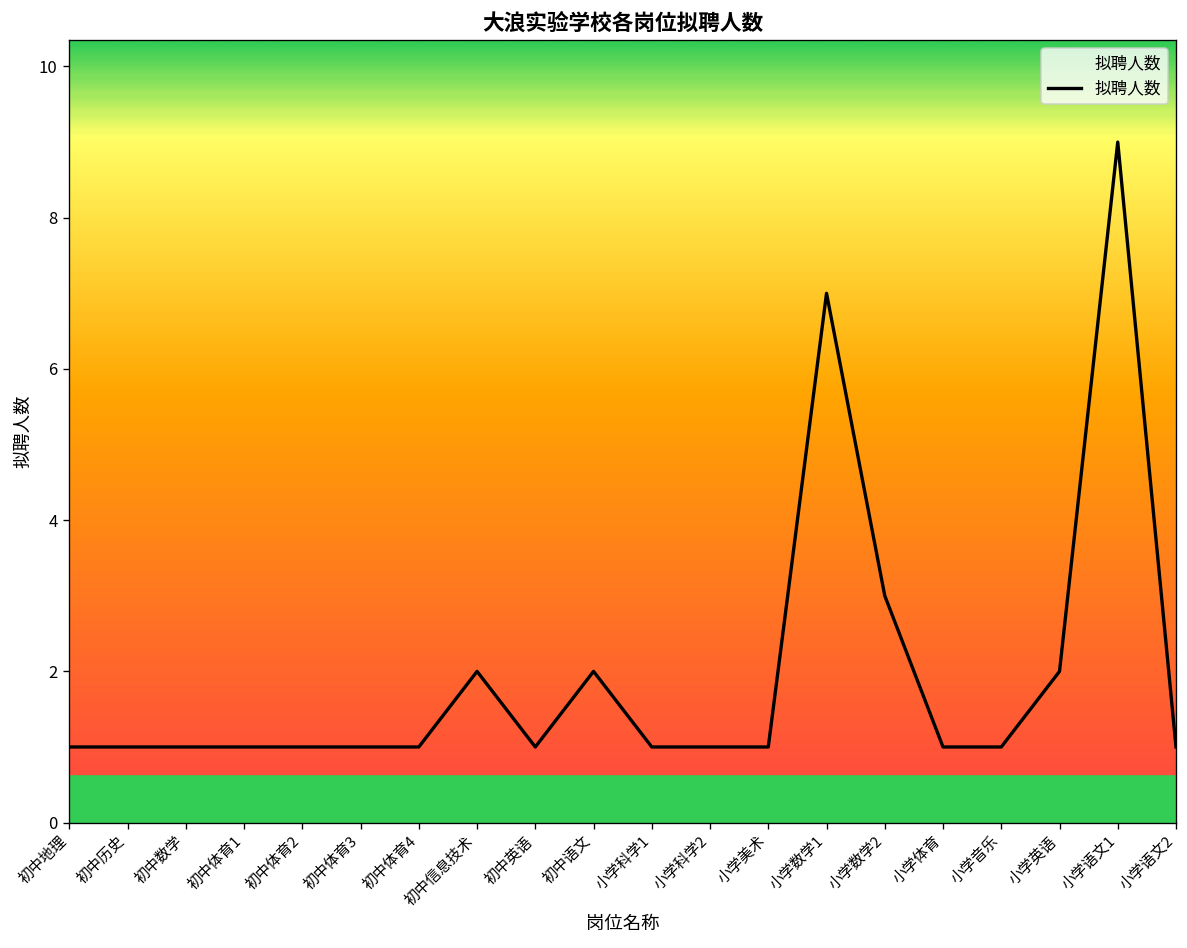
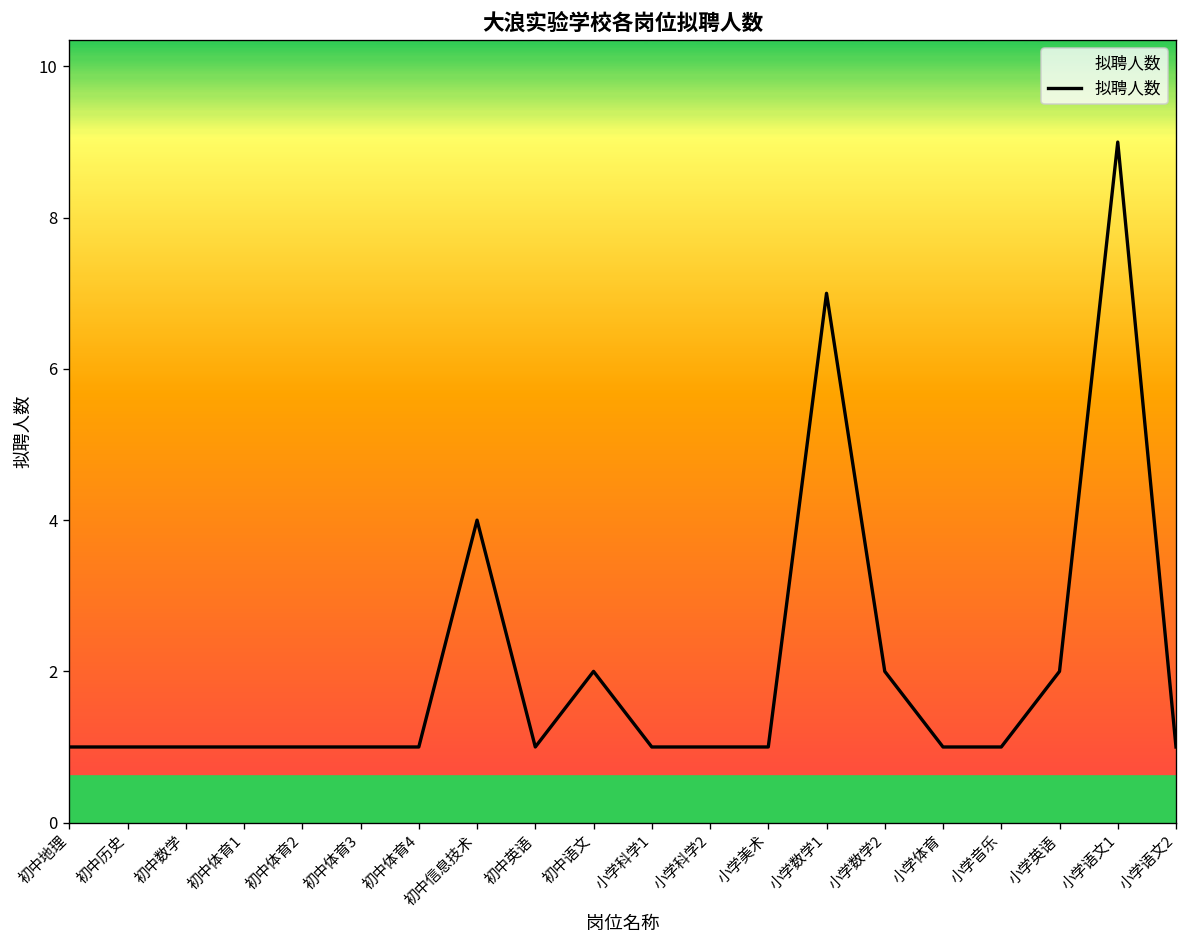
  {
    "初中地理": 1,
    "初中历史": 1,
    "初中数学": 1,
    "初中体育1": 1,
    "初中体育2": 1,
    "初中体育3": 1,
    "初中体育4": 1,
-   "初中信息技术": 2,
+   "初中信息技术": 4,
    "初中英语": 1,
    "初中语文": 2,
    "小学科学1": 1,
    "小学科学2": 1,
    "小学美术": 1,
    "小学数学1": 7,
-   "小学数学2": 3,
+   "小学数学2": 2,
    "小学体育": 1,
    "小学音乐": 1,
    "小学英语": 2,
    "小学语文1": 9,
    "小学语文2": 1
  }
